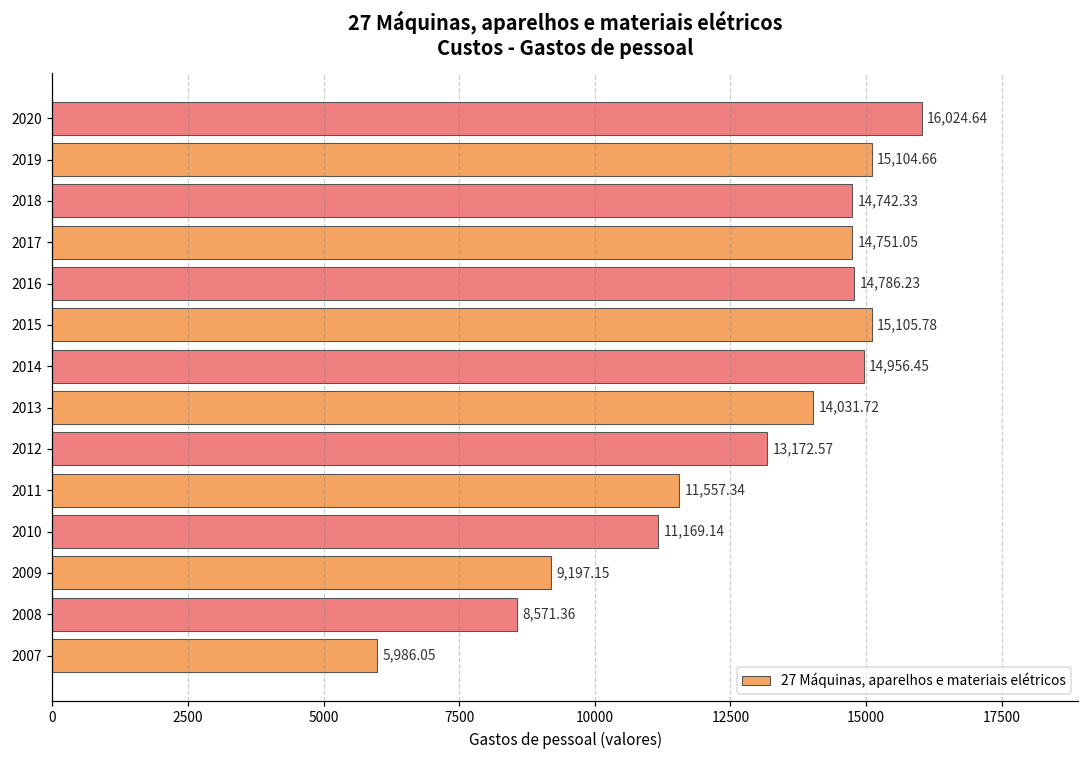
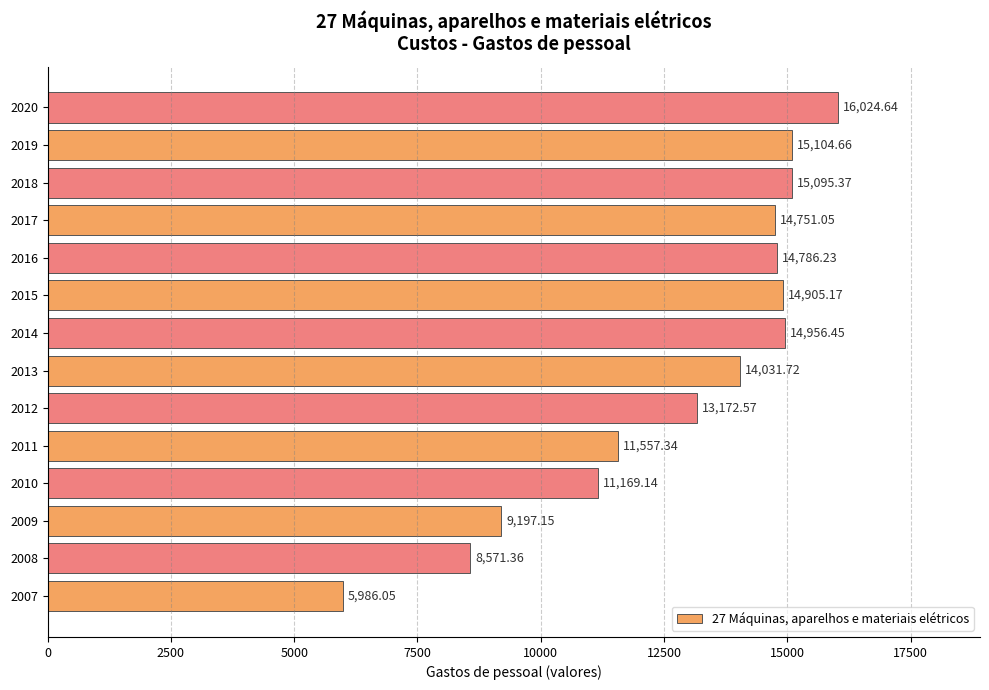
  {
    "2020": "16,024.64",
    "2019": "15,104.66",
-   "2018": "14,742.33",
+   "2018": "15,095.37",
    "2017": "14,751.05",
    "2016": "14,786.23",
-   "2015": "15,105.78",
+   "2015": "14,905.17",
    "2014": "14,956.45",
    "2013": "14,031.72",
    "2012": "13,172.57",
    "2011": "11,557.34",
    "2010": "11,169.14",
    "2009": "9,197.15",
    "2008": "8,571.36",
    "2007": "5,986.05"
  }
